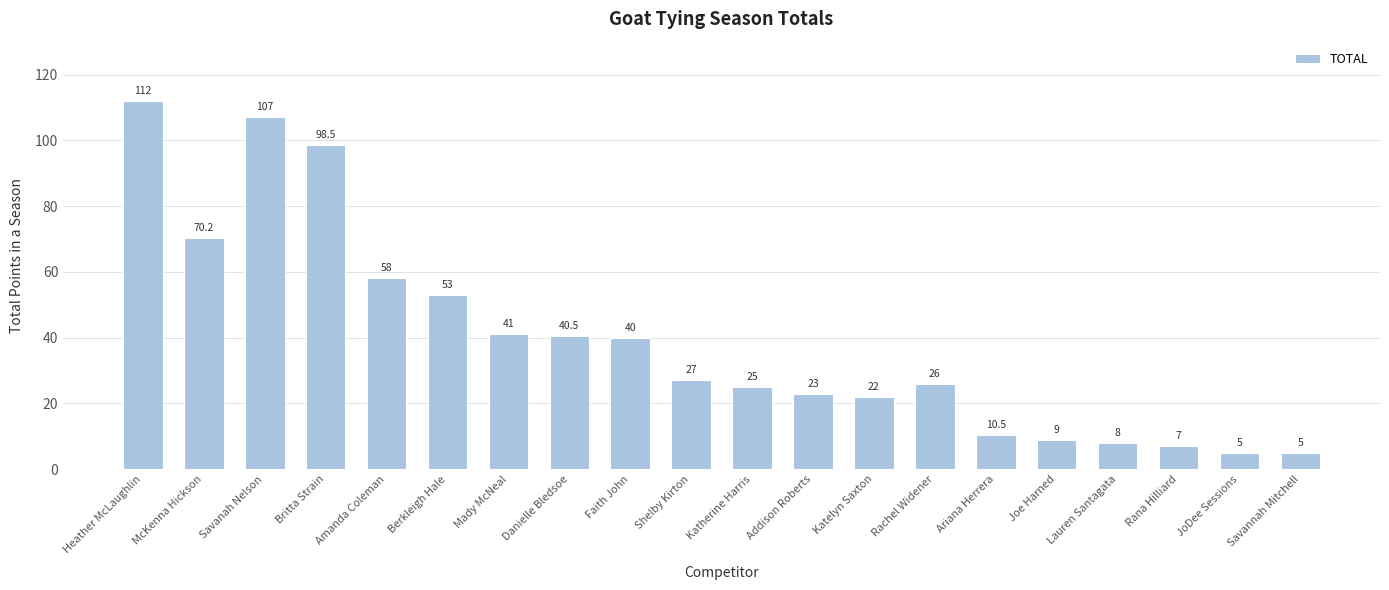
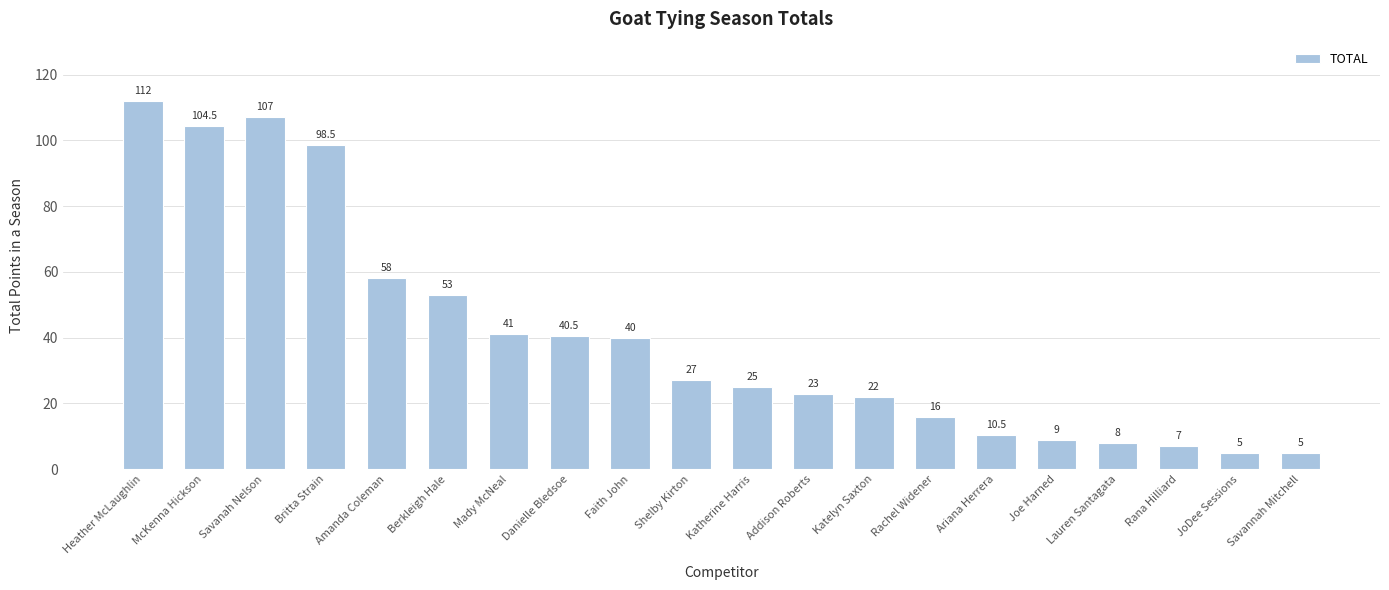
  {
    "Heather McLaughlin": 112,
-   "McKenna Hickson": 70.2,
+   "McKenna Hickson": 104.5,
    "Savanah Nelson": 107,
    "Britta Strain": 98.5,
    "Amanda Coleman": 58,
    "Berkleigh Hale": 53,
    "Mady McNeal": 41,
    "Danielle Bledsoe": 40.5,
    "Faith John": 40,
    "Shelby Kirton": 27,
    "Katherine Harris": 25,
    "Addison Roberts": 23,
    "Katelyn Saxton": 22,
-   "Rachel Widener": 26,
+   "Rachel Widener": 16,
    "Ariana Herrera": 10.5,
    "Joe Harned": 9,
    "Lauren Santagata": 8,
    "Rana Hilliard": 7,
    "JoDee Sessions": 5,
    "Savannah Mitchell": 5
  }
